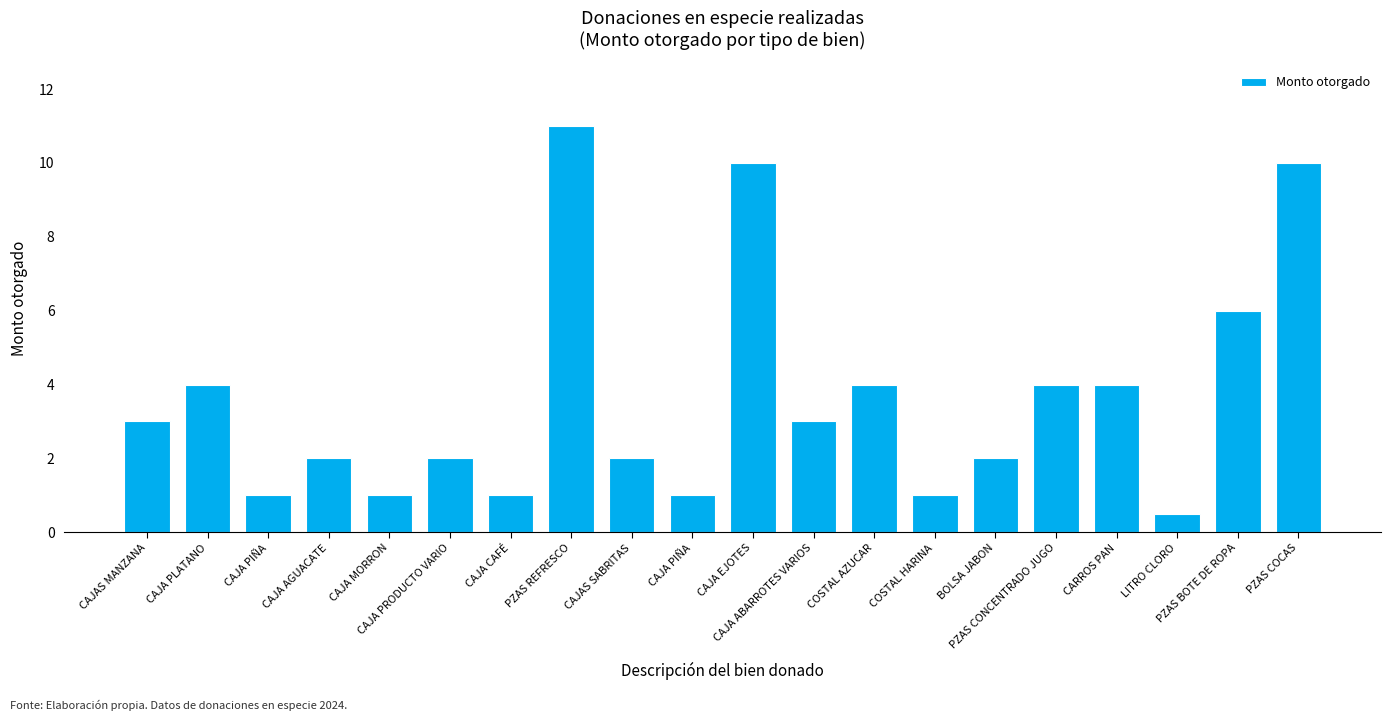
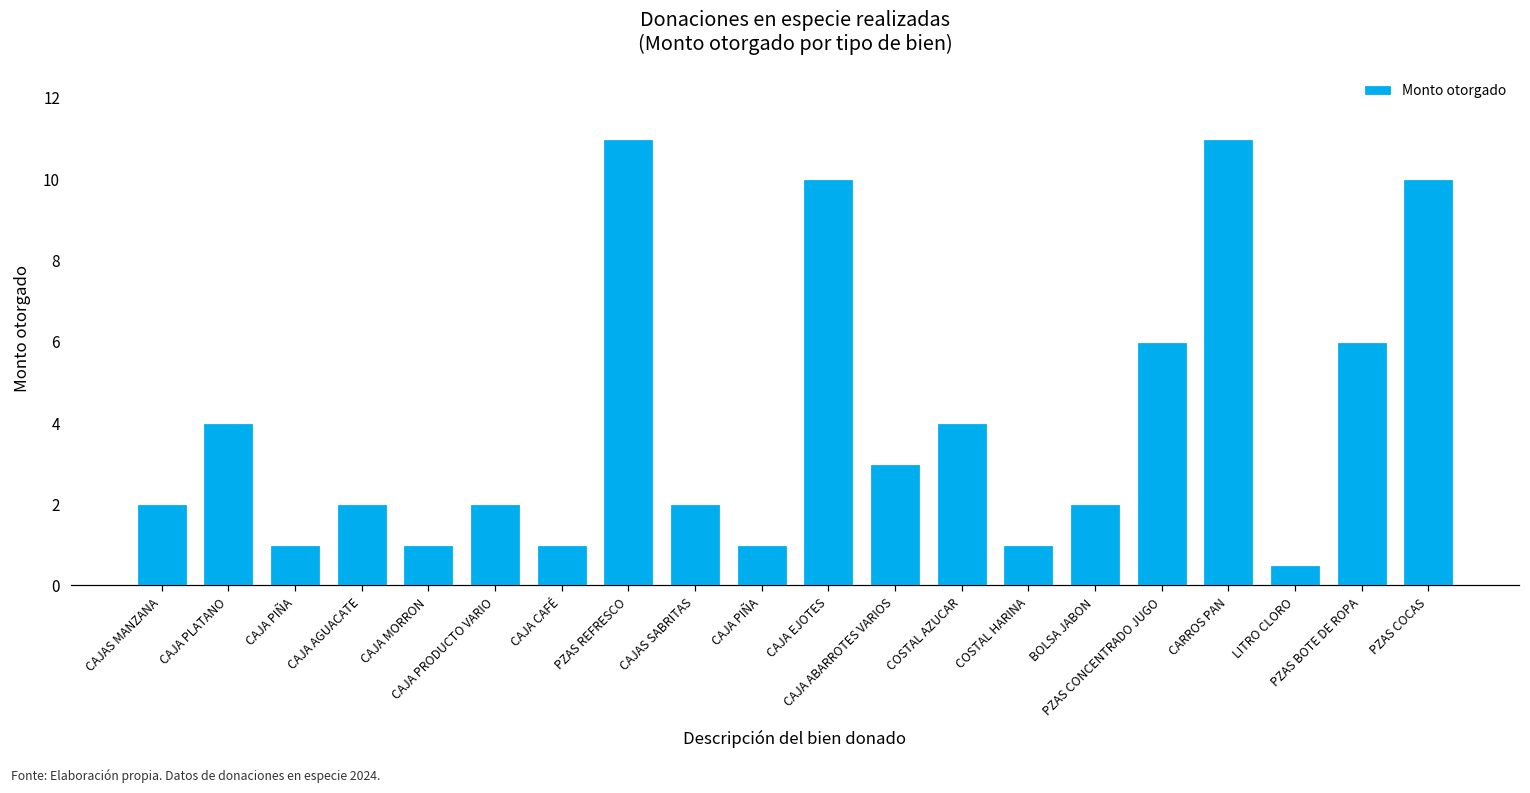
  {
-   "CAJAS MANZANA": 3,
+   "CAJAS MANZANA": 2,
    "CAJA PLATANO": 4,
    "CAJA AGUACATE": 2,
    "CAJA MORRON": 1,
    "CAJA PRODUCTO VARIO": 2,
    "CAJA CAFÉ": 1,
    "PZAS REFRESCO": 11,
    "CAJAS SABRITAS": 2,
    "CAJA EJOTES": 10,
    "CAJA ABARROTES VARIOS": 3,
    "COSTAL AZUCAR": 4,
    "COSTAL HARINA": 1,
    "BOLSA JABON": 2,
-   "PZAS CONCENTRADO JUGO": 4,
-   "CARROS PAN": 4,
+   "PZAS CONCENTRADO JUGO": 6,
+   "CARROS PAN": 11,
    "LITRO CLORO": 0.5,
    "PZAS BOTE DE ROPA": 6,
    "PZAS COCAS": 10
  }
